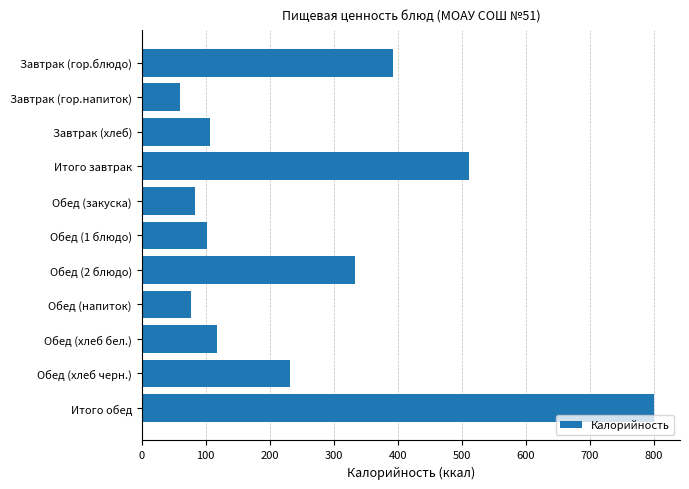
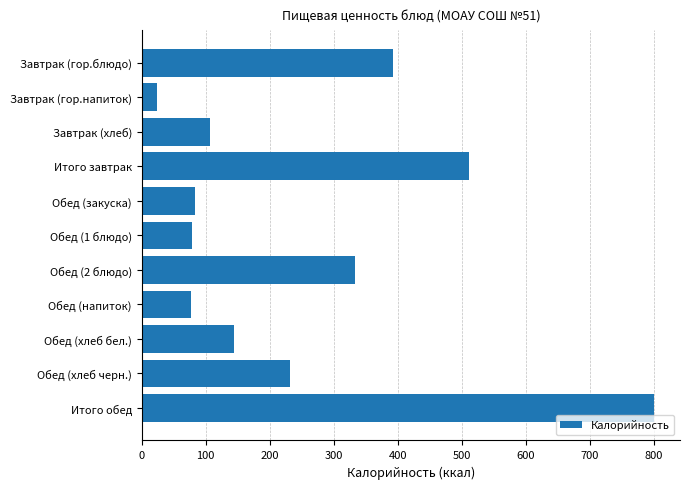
  {
    "Завтрак (гор.блюдо)": 390,
-   "Завтрак (гор.напиток)": 60,
+   "Завтрак (гор.напиток)": 20,
    "Завтрак (хлеб)": 110,
    "Итого завтрак": 510,
    "Обед (закуска)": 80,
-   "Обед (1 блюдо)": 100,
+   "Обед (1 блюдо)": 80,
    "Обед (2 блюдо)": 330,
    "Обед (напиток)": 80,
-   "Обед (хлеб бел.)": 120,
+   "Обед (хлеб бел.)": 140,
    "Обед (хлеб черн.)": 230,
    "Итого обед": 800
  }
